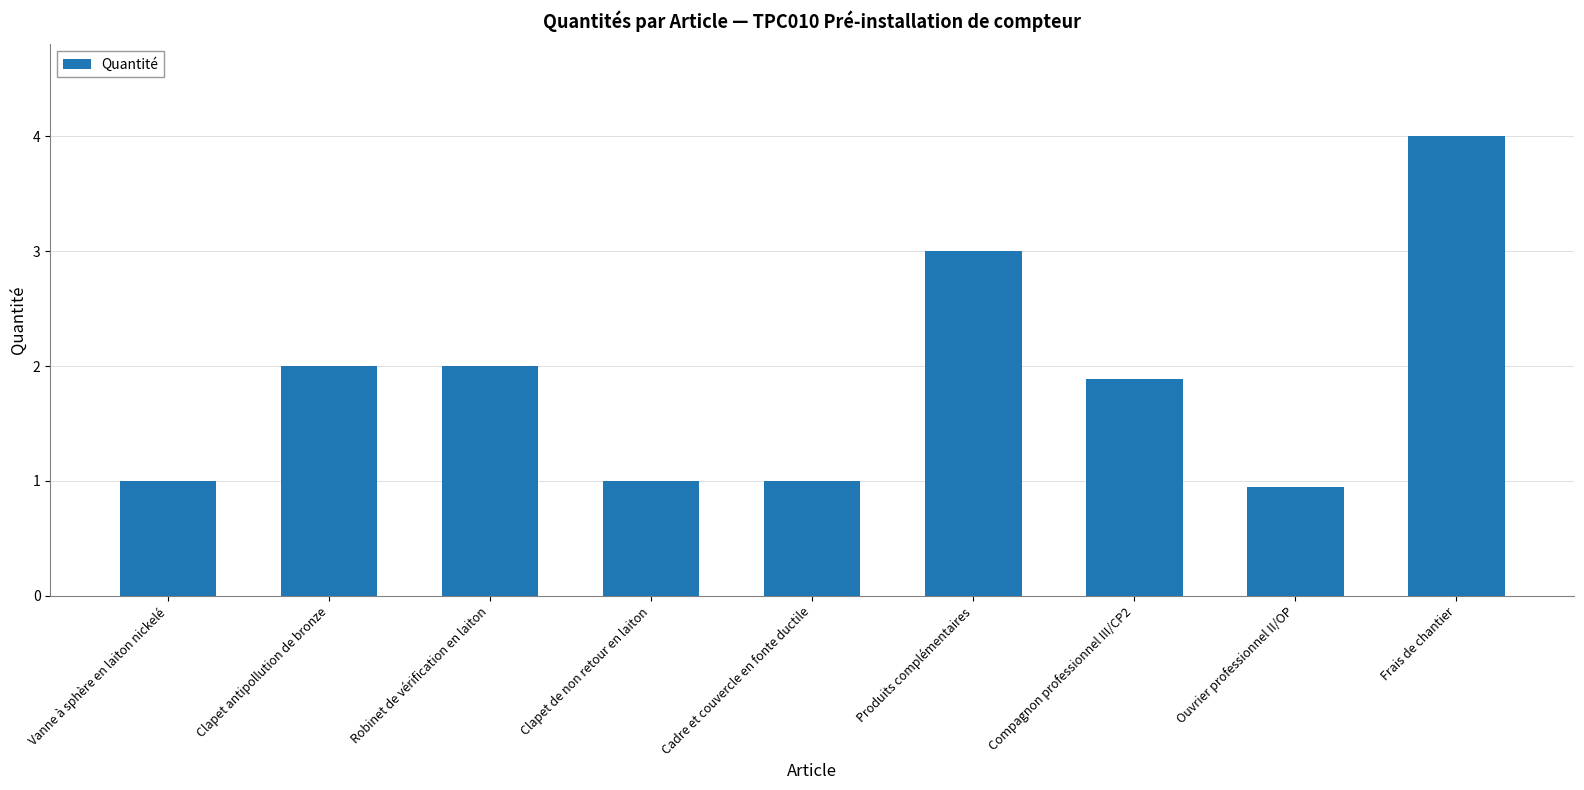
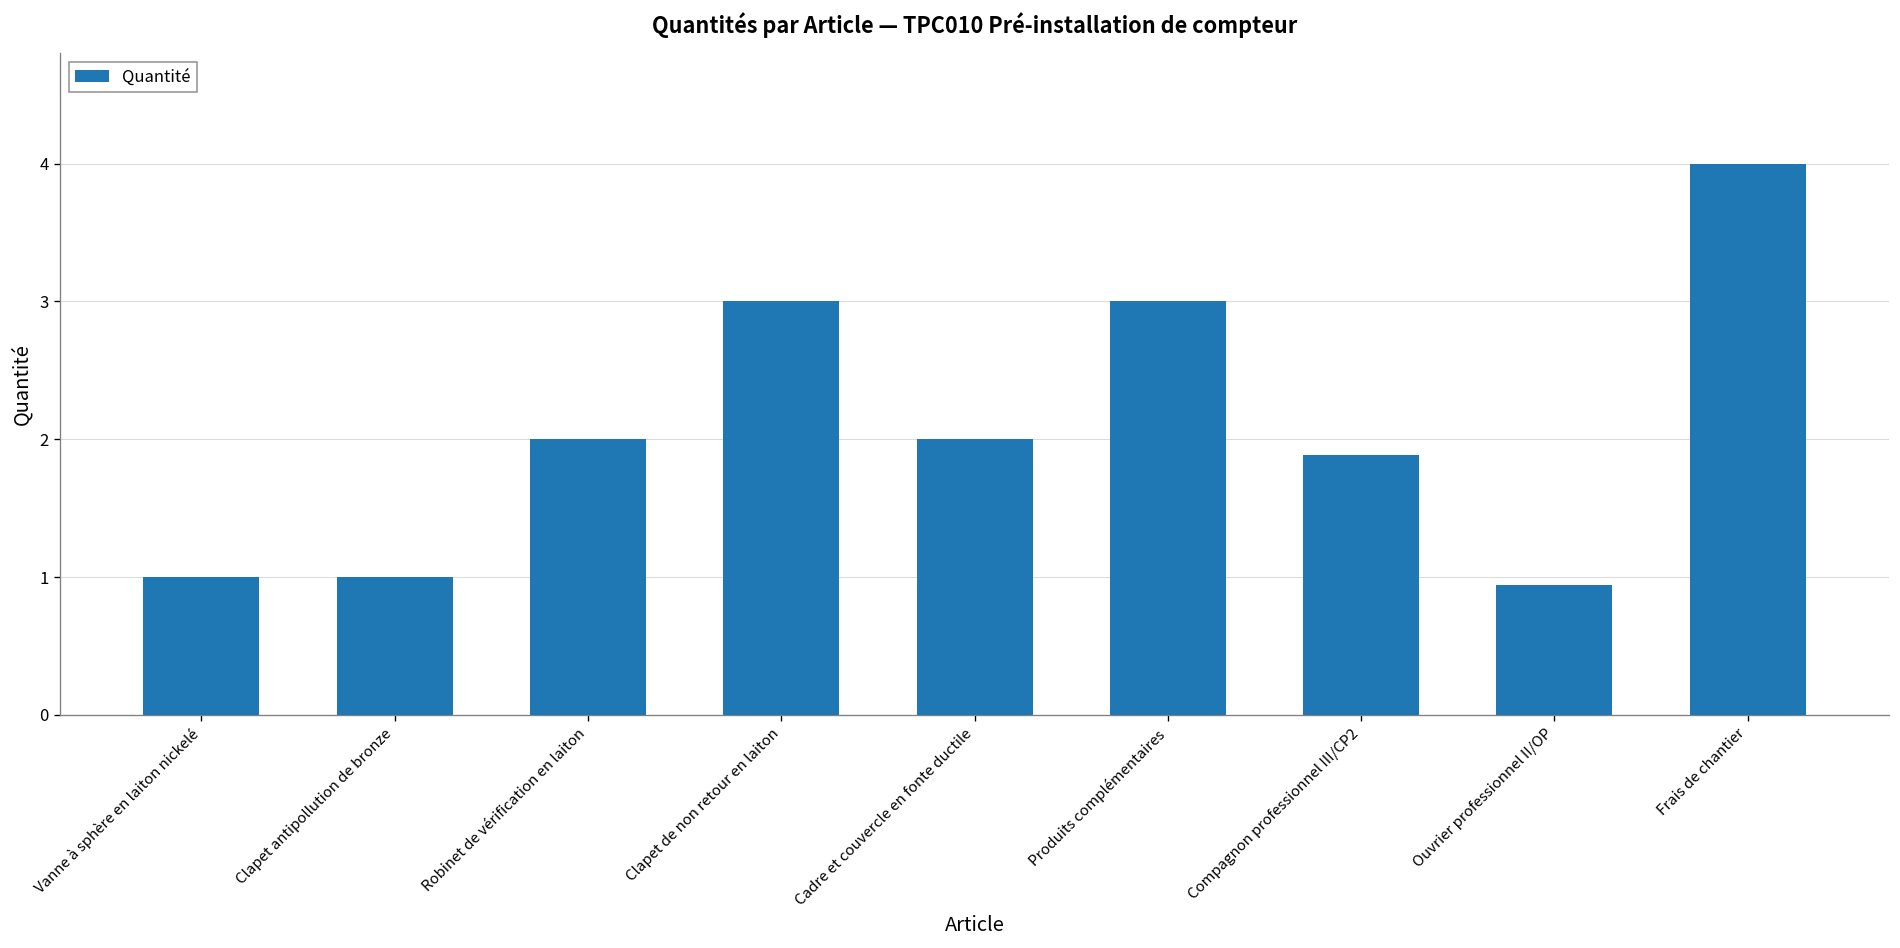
  {
    "Vanne à sphère en laiton nickelé": 1,
-   "Clapet antipollution de bronze": 2,
+   "Clapet antipollution de bronze": 1,
    "Robinet de vérification en laiton": 2,
-   "Clapet de non retour en laiton": 1,
-   "Cadre et couvercle en fonte ductile": 1,
+   "Clapet de non retour en laiton": 3,
+   "Cadre et couvercle en fonte ductile": 2,
    "Produits complémentaires": 3,
    "Compagnon professionnel III/CP2": 1.89,
    "Ouvrier professionnel II/OP": 0.95,
    "Frais de chantier": 4
  }
